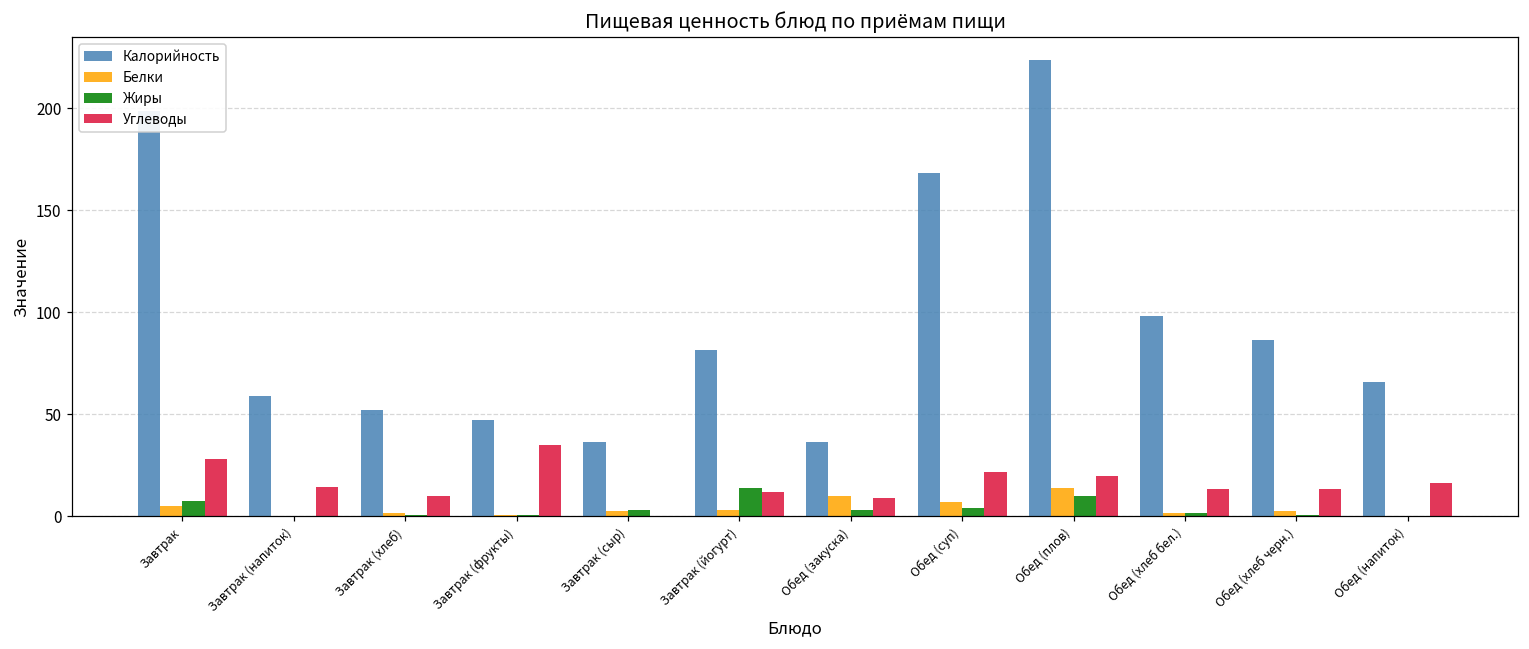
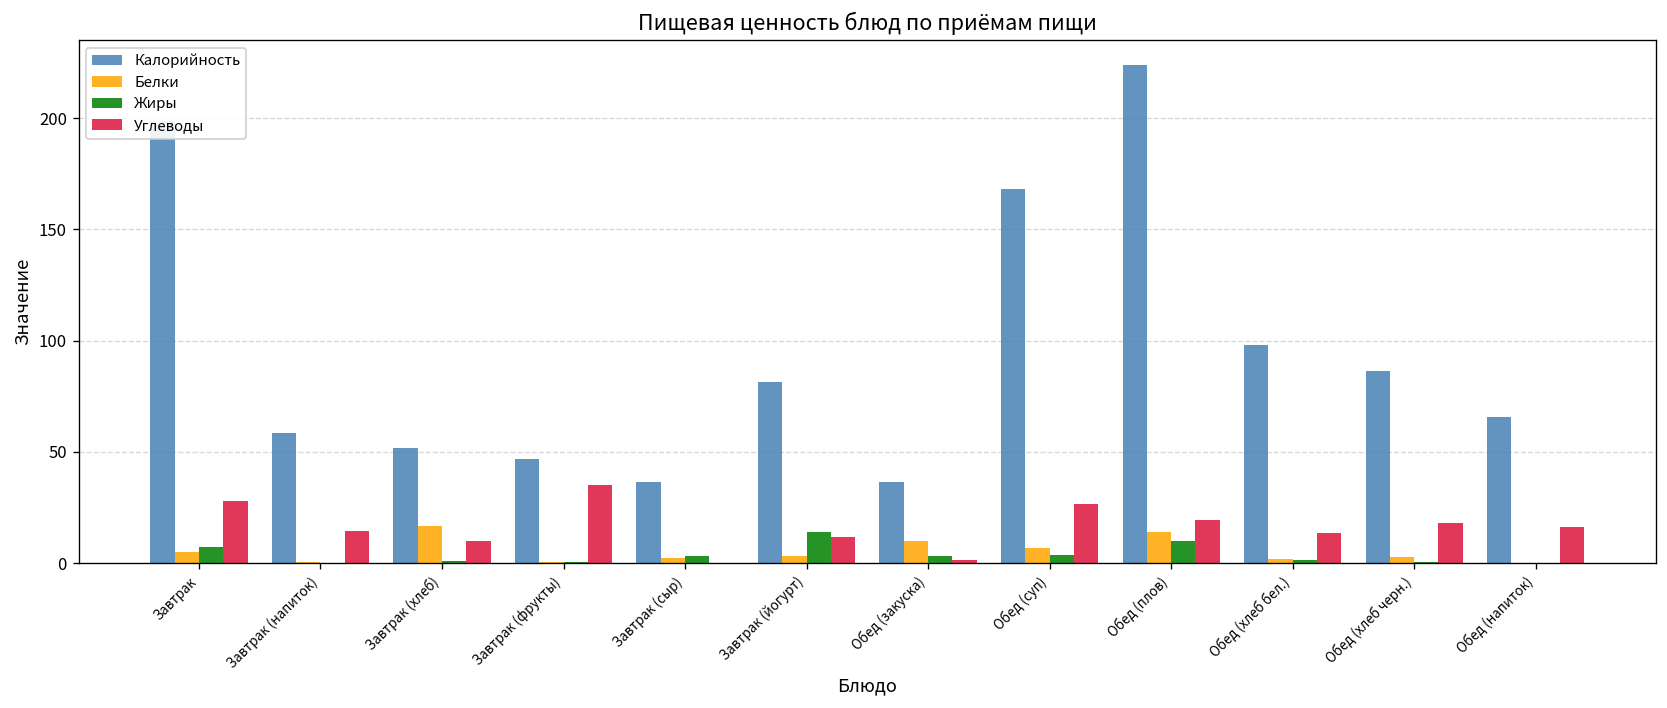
  {
    "Калорийность": {
      "Завтрак (напиток)": 59,
      "Завтрак (хлеб)": 52,
      "Завтрак (фрукты)": 47,
      "Завтрак (сыр)": 36,
      "Завтрак (йогурт)": 81,
      "Обед (закуска)": 37,
      "Обед (суп)": 168,
      "Обед (плов)": 224,
      "Обед (хлеб бел.)": 98,
      "Обед (хлеб черн.)": 86,
      "Обед (напиток)": 66
    },
    "Белки": {
      "Завтрак": 5,
-     "Завтрак (хлеб)": 1,
+     "Завтрак (хлеб)": 16,
      "Завтрак (сыр)": 2,
      "Завтрак (йогурт)": 3,
      "Обед (закуска)": 10,
      "Обед (суп)": 7,
      "Обед (плов)": 14,
      "Обед (хлеб бел.)": 2,
      "Обед (хлеб черн.)": 3
    },
    "Жиры": {
      "Завтрак": 7,
      "Завтрак (сыр)": 3,
      "Завтрак (йогурт)": 14,
      "Обед (закуска)": 3,
      "Обед (суп)": 4,
      "Обед (плов)": 10,
      "Обед (хлеб бел.)": 1
    },
    "Углеводы": {
      "Завтрак": 28,
      "Завтрак (напиток)": 14,
      "Завтрак (хлеб)": 10,
      "Завтрак (фрукты)": 35,
      "Завтрак (сыр)": 0,
      "Завтрак (йогурт)": 12,
-     "Обед (закуска)": 9,
-     "Обед (суп)": 22,
+     "Обед (закуска)": 2,
+     "Обед (суп)": 27,
      "Обед (плов)": 20,
      "Обед (хлеб бел.)": 13,
-     "Обед (хлеб черн.)": 13,
+     "Обед (хлеб черн.)": 18,
      "Обед (напиток)": 16
    }
  }
